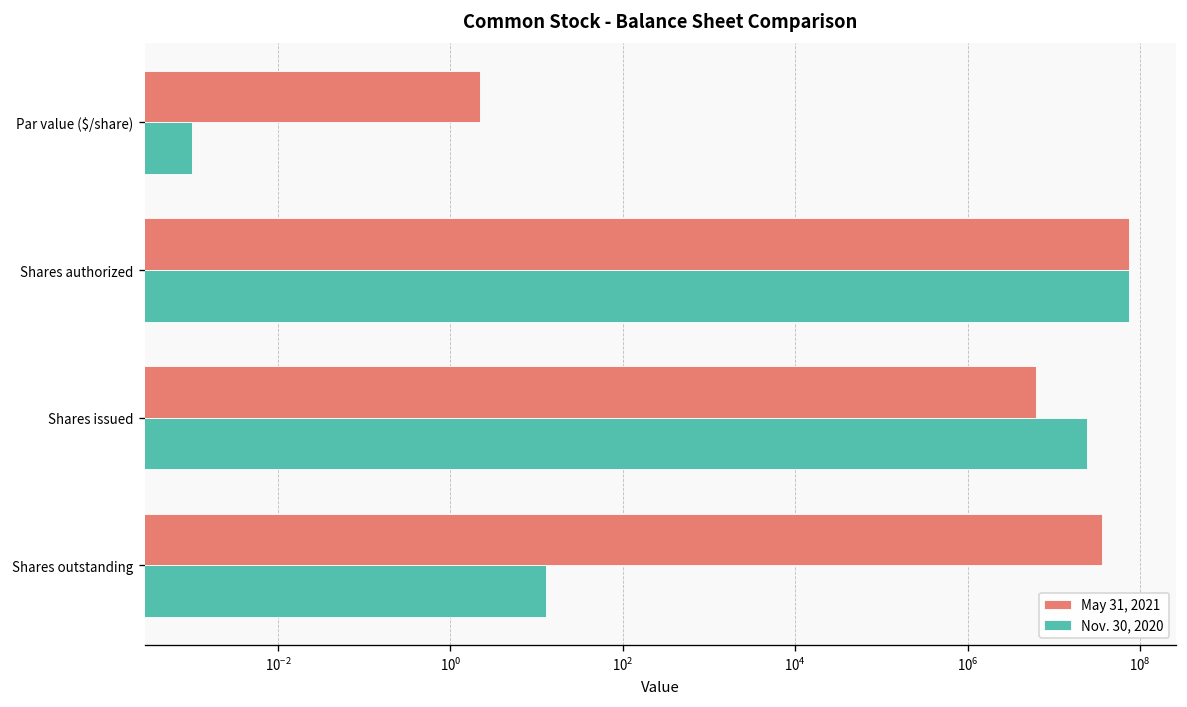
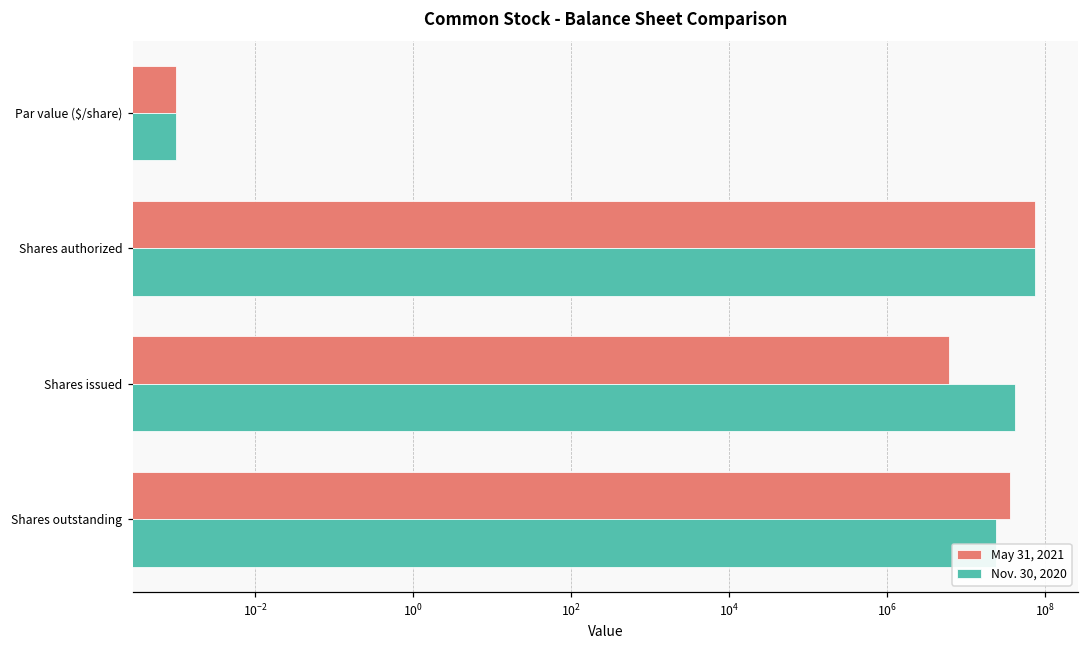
  {
    "May 31, 2021": {
-     "Par value ($/share)": 2.2,
+     "Par value ($/share)": 0.001,
      "Shares authorized": 80000000,
      "Shares issued": 6000000,
      "Shares outstanding": 40000000
    },
    "Nov. 30, 2020": {
      "Par value ($/share)": 0.0010,
      "Shares authorized": 80000000,
-     "Shares issued": 24000000,
-     "Shares outstanding": 13
+     "Shares issued": 40000000,
+     "Shares outstanding": 24000000
    }
  }
